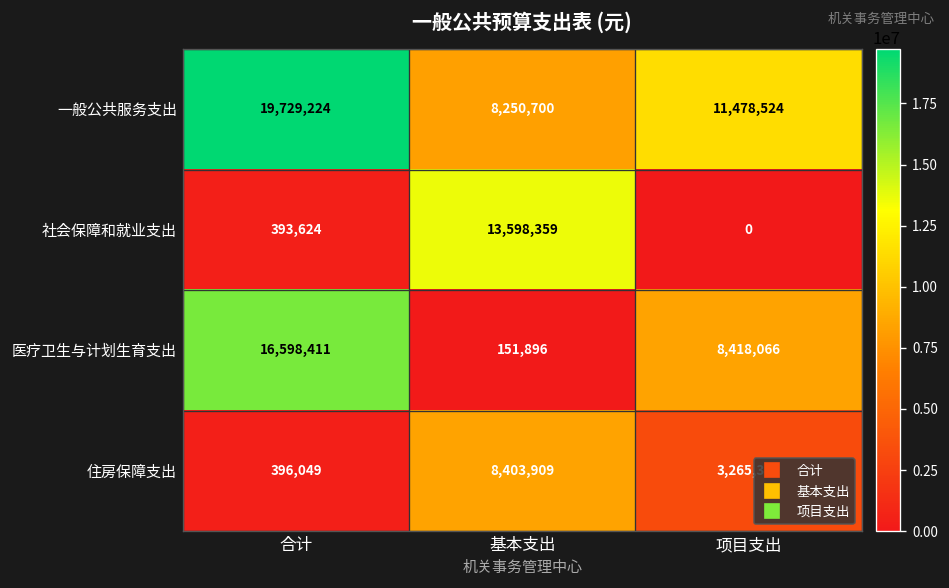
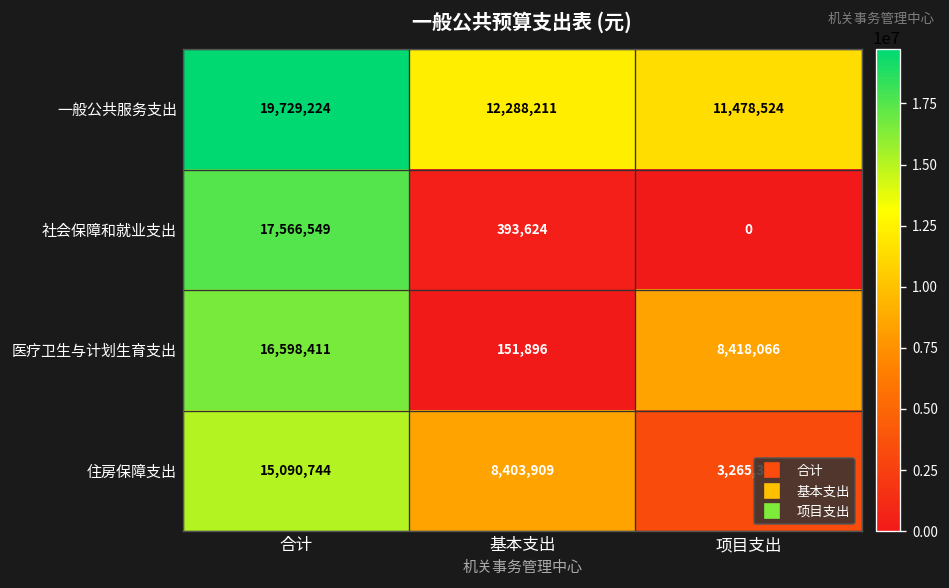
  {
    "一般公共服务支出": {
      "合计": "19,729,224",
-     "基本支出": "8,250,700",
+     "基本支出": "12,288,211",
      "项目支出": "11,478,524"
    },
    "社会保障和就业支出": {
-     "合计": "393,624",
-     "基本支出": "13,598,359",
+     "合计": "17,566,549",
+     "基本支出": "393,624",
      "项目支出": "0"
    },
    "医疗卫生与计划生育支出": {
      "合计": "16,598,411",
      "基本支出": "151,896",
      "项目支出": "8,418,066"
    },
    "住房保障支出": {
-     "合计": "396,049",
+     "合计": "15,090,744",
      "基本支出": "8,403,909"
    }
  }
